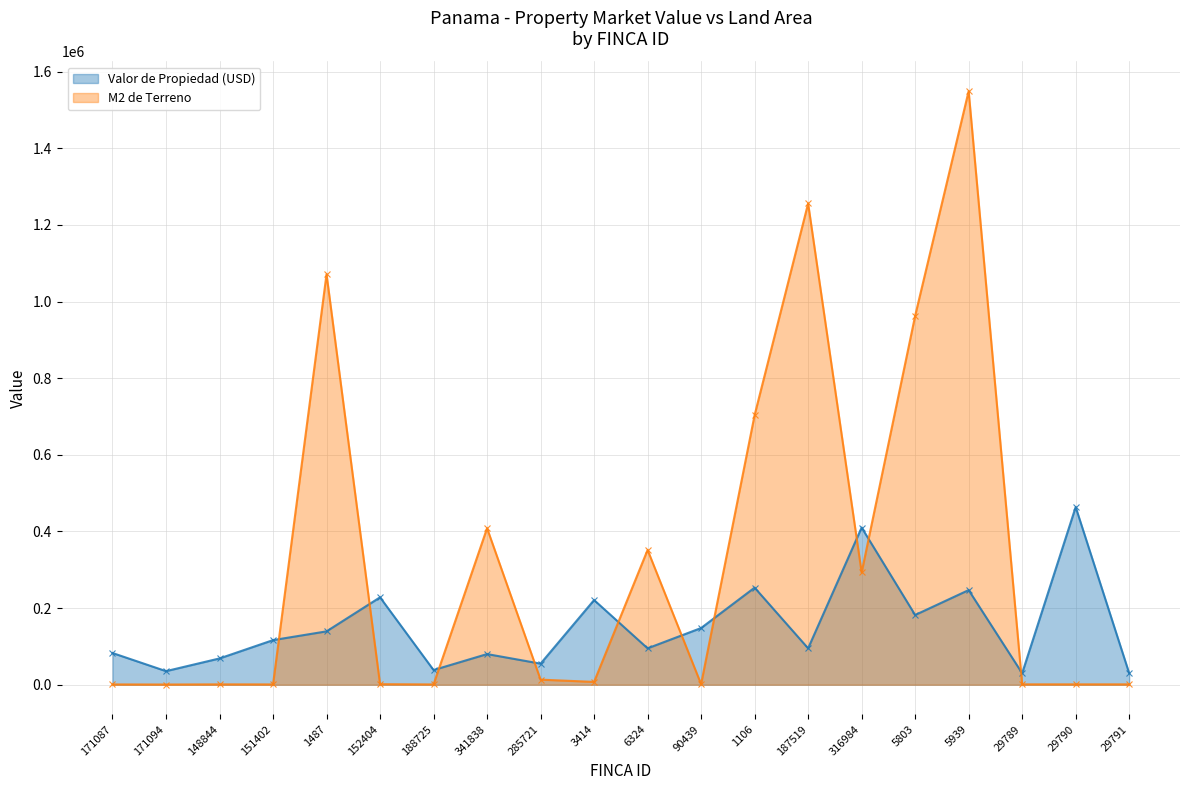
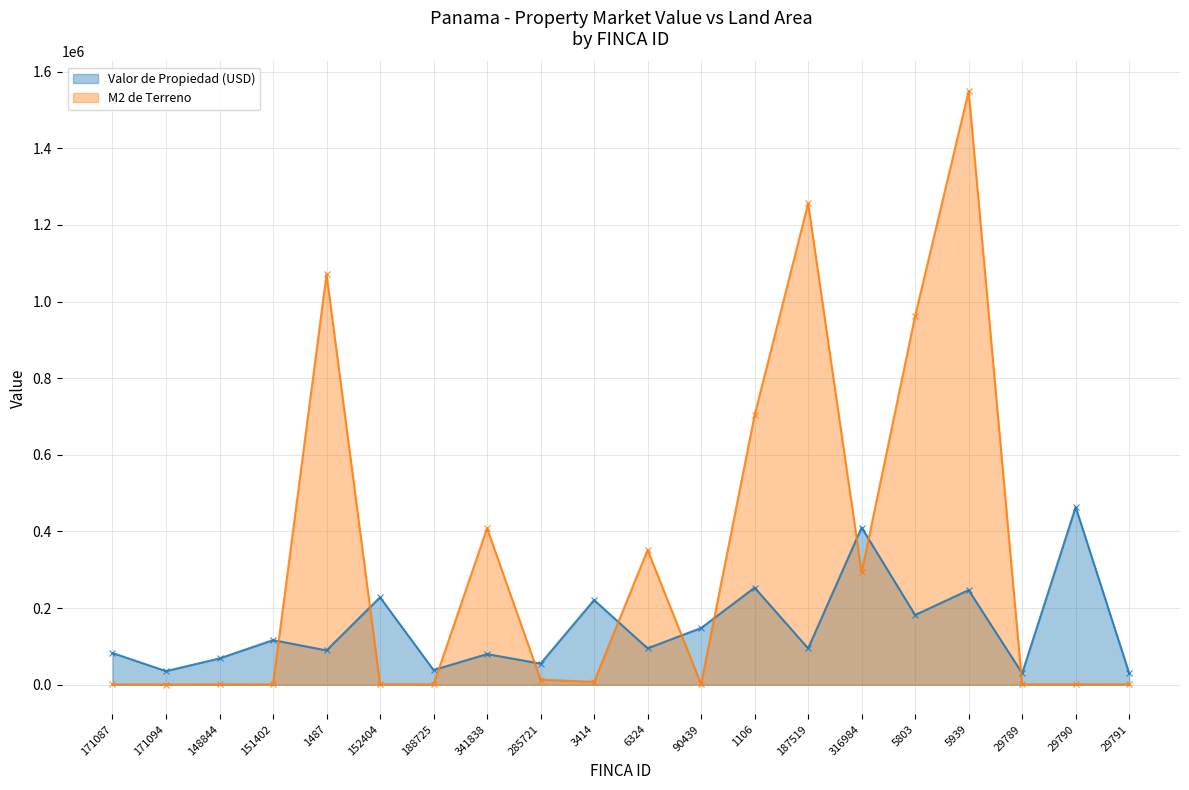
  {
    "Valor de Propiedad (USD)": {
      "171087": 80000,
      "171094": 40000,
      "148844": 70000,
      "151402": 120000,
-     "1487": 140000,
+     "1487": 90000,
      "152404": 230000,
      "188725": 40000,
      "341838": 80000,
      "285721": 60000,
      "3414": 220000,
      "6324": 100000,
      "90439": 150000,
      "1106": 250000,
      "187519": 100000,
      "316984": 410000,
      "5803": 180000,
      "5939": 250000,
      "29789": 30000,
      "29790": 460000,
      "29791": 30000
    },
    "M2 de Terreno": {
      "171087": 0,
      "171094": 0,
      "148844": 0,
      "151402": 0,
      "1487": 1070000,
      "152404": 0,
      "188725": 0,
      "341838": 410000,
      "285721": 10000,
      "3414": 10000,
      "6324": 350000,
      "90439": 0,
      "1106": 700000,
      "187519": 1260000,
      "316984": 290000,
      "5803": 960000,
      "5939": 1550000,
      "29789": 0,
      "29790": 0,
      "29791": 0
    }
  }
